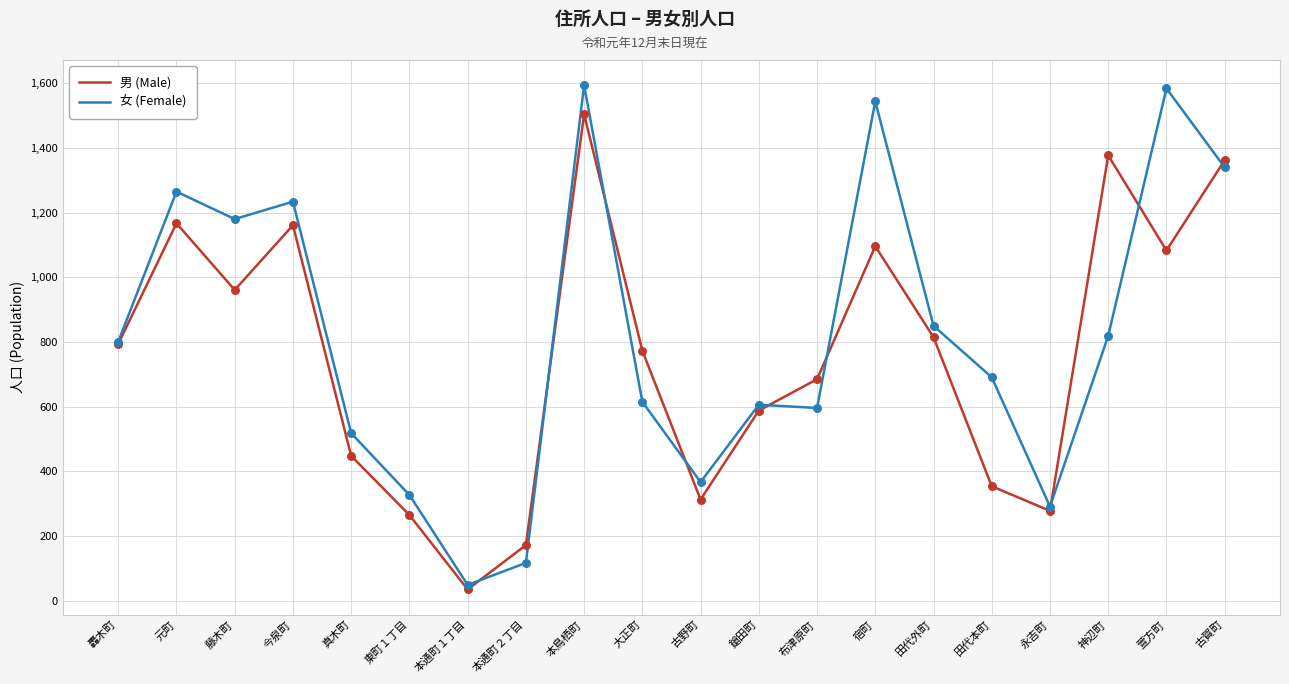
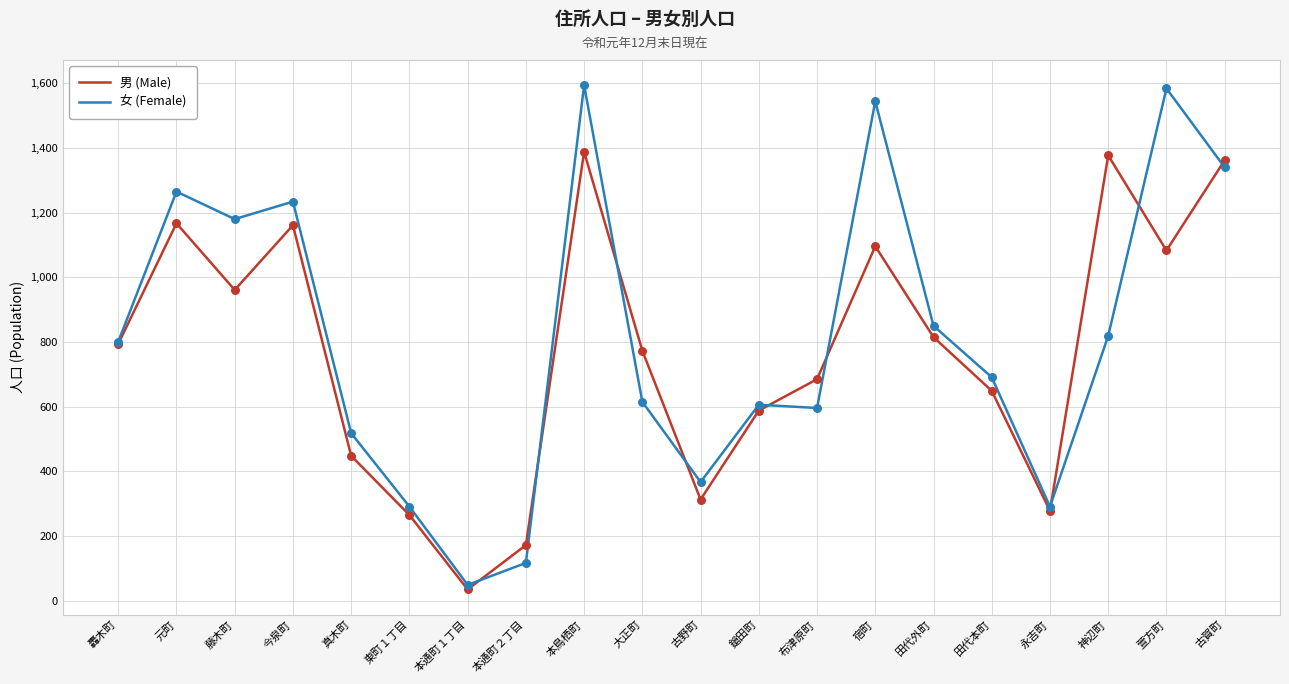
  {
    "男 (Male)": {
      "元町": "1,170",
      "藤木町": "960",
      "今泉町": "1,160",
      "真木町": "450",
      "東町１丁目": "270",
      "本通町１丁目": "40",
      "本通町２丁目": "170",
-     "本鳥栖町": "1,500",
+     "本鳥栖町": "1,390",
      "大正町": "770",
      "古野町": "310",
      "鎗田町": "590",
      "布津原町": "690",
      "宿町": "1,100",
      "田代外町": "820",
-     "田代本町": "350",
+     "田代本町": "650",
      "永吉町": "280",
      "神辺町": "1,380",
      "萱方町": "1,080",
      "古賀町": "1,360"
    },
    "女 (Female)": {
      "元町": "1,270",
      "藤木町": "1,180",
      "今泉町": "1,230",
      "真木町": "520",
-     "東町１丁目": "330",
+     "東町１丁目": "290",
      "本通町１丁目": "50",
      "本通町２丁目": "120",
      "本鳥栖町": "1,590",
      "大正町": "620",
      "古野町": "370",
      "鎗田町": "610",
      "布津原町": "600",
      "宿町": "1,540",
      "田代外町": "850",
      "田代本町": "690",
      "永吉町": "290",
      "神辺町": "820",
      "萱方町": "1,580",
      "古賀町": "1,340"
    }
  }
